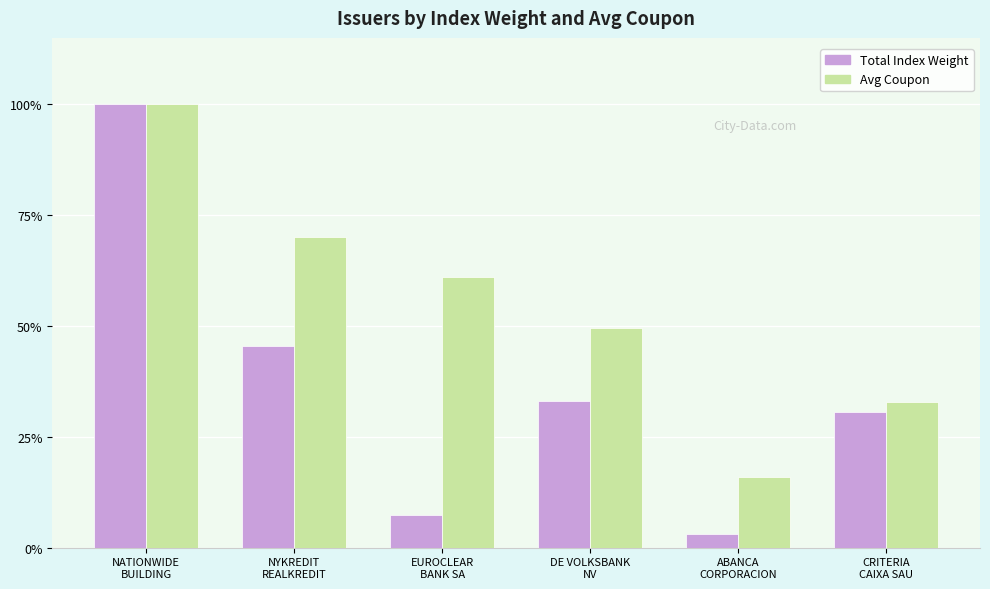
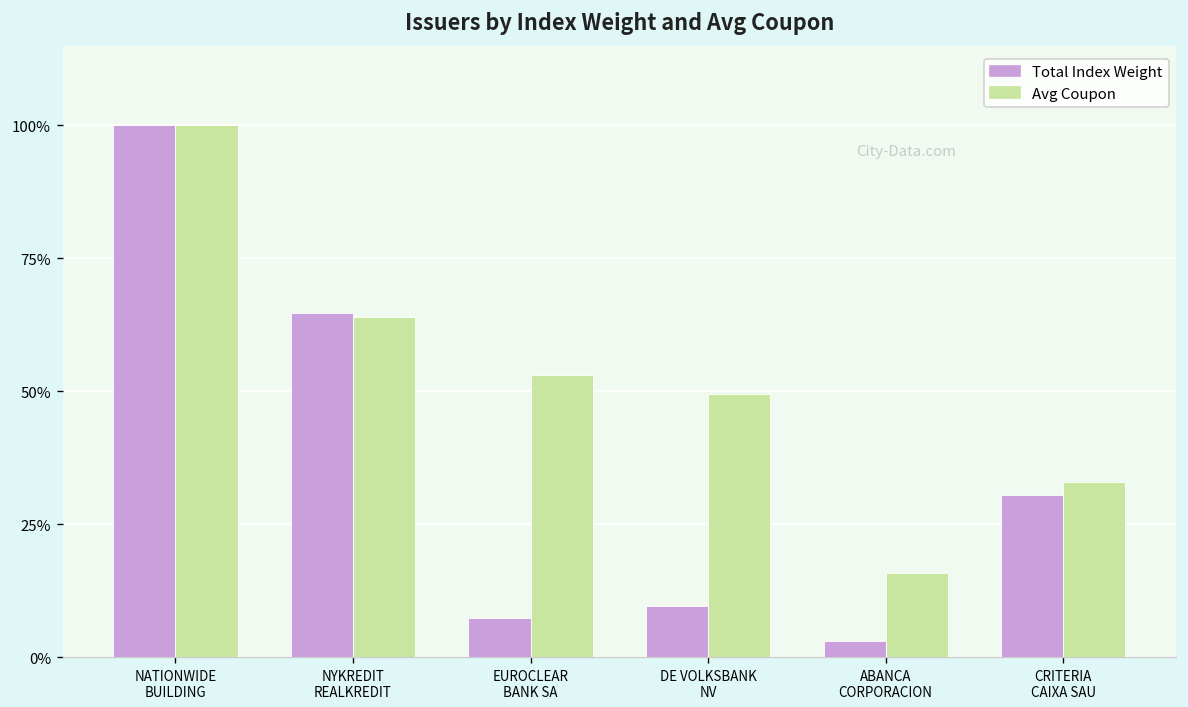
  {
    "Total Index Weight": {
      "NATIONWIDE BUILDING": "100%",
-     "NYKREDIT REALKREDIT": "46%",
+     "NYKREDIT REALKREDIT": "65%",
      "EUROCLEAR BANK SA": "7%",
-     "DE VOLKSBANK NV": "33%",
+     "DE VOLKSBANK NV": "10%",
      "ABANCA CORPORACION": "3%",
      "CRITERIA CAIXA SAU": "31%"
    },
    "Avg Coupon": {
      "NATIONWIDE BUILDING": "100%",
-     "NYKREDIT REALKREDIT": "70%",
-     "EUROCLEAR BANK SA": "61%",
+     "NYKREDIT REALKREDIT": "64%",
+     "EUROCLEAR BANK SA": "53%",
      "DE VOLKSBANK NV": "49%",
      "ABANCA CORPORACION": "16%",
      "CRITERIA CAIXA SAU": "33%"
    }
  }
